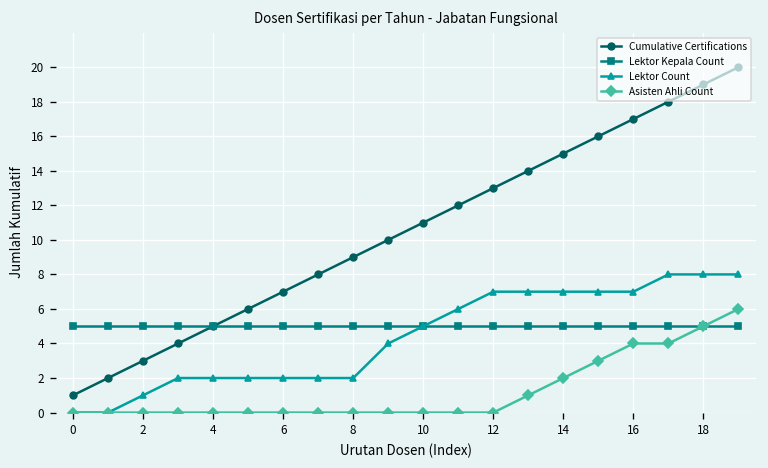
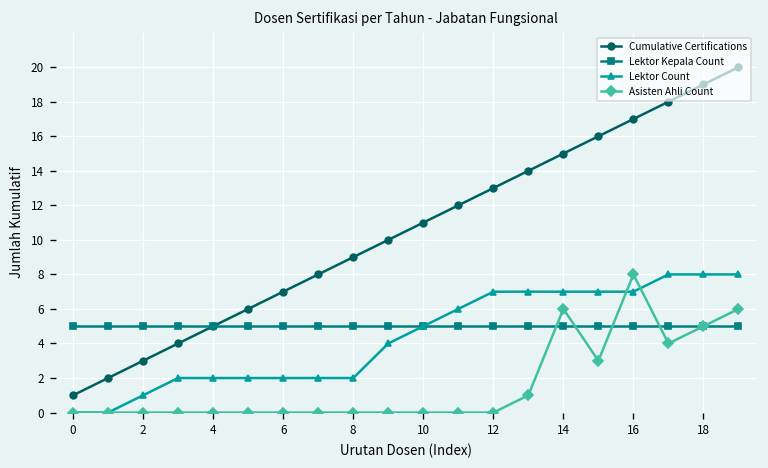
  {
    "Asisten Ahli Count": {
      "2": 0,
      "4": 0,
      "6": 0,
      "8": 0,
      "10": 0,
      "12": 0,
-     "14": 2,
-     "16": 4
+     "14": 6,
+     "16": 8
    }
  }
